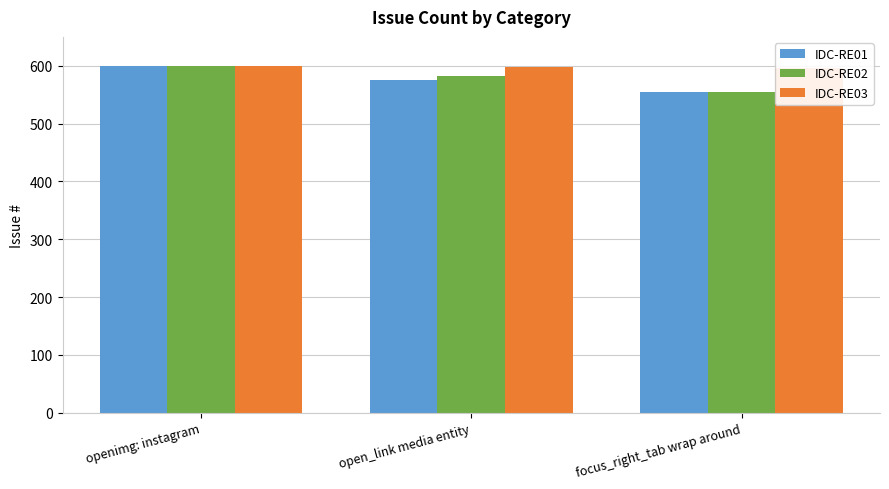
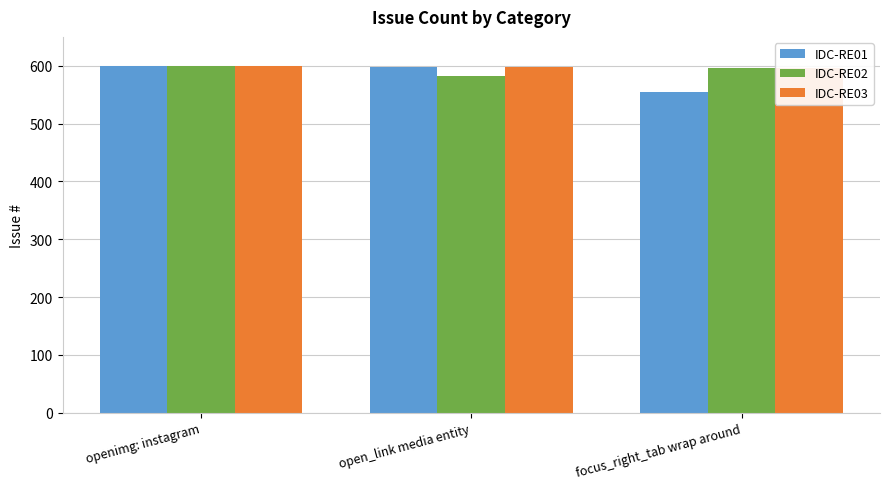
  {
    "IDC-RE01": {
      "openimg: instagram": 600,
-     "open_link media entity": 580,
+     "open_link media entity": 600,
      "focus_right_tab wrap around": 560
    },
    "IDC-RE02": {
      "openimg: instagram": 600,
      "open_link media entity": 580,
-     "focus_right_tab wrap around": 550
+     "focus_right_tab wrap around": 600
    },
    "IDC-RE03": {
      "openimg: instagram": 600,
      "open_link media entity": 600
    }
  }
